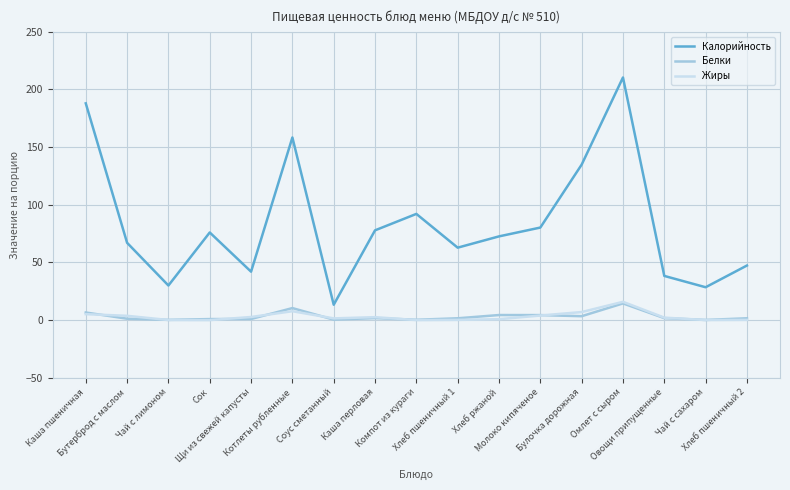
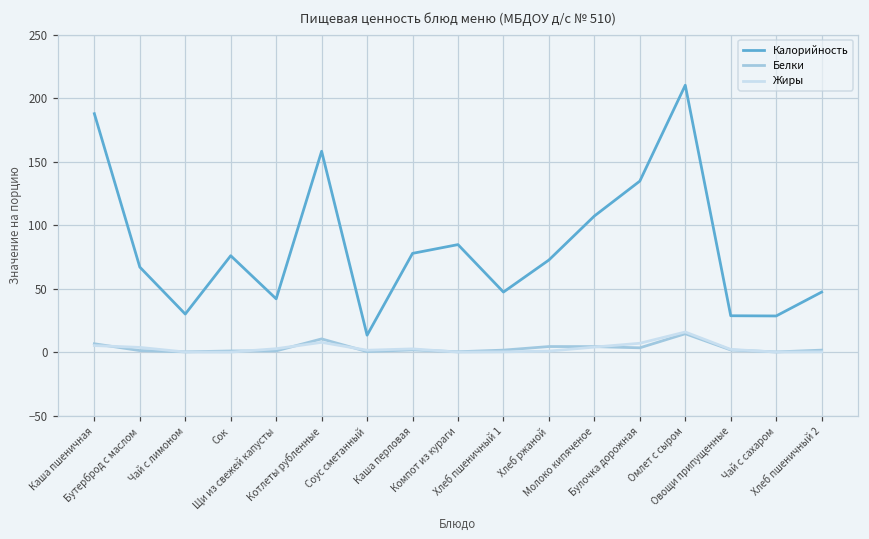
  {
    "Калорийность": {
      "Каша пшеничная": 188,
      "Бутерброд с маслом": 67,
      "Чай с лимоном": 30,
      "Сок": 76,
      "Щи из свежей капусты": 42,
      "Котлеты рубленные": 158,
      "Соус сметанный": 13,
      "Каша перловая": 78,
-     "Компот из кураги": 92,
-     "Хлеб пшеничный 1": 63,
+     "Компот из кураги": 85,
+     "Хлеб пшеничный 1": 47,
      "Хлеб ржаной": 73,
-     "Молоко кипяченое": 80,
+     "Молоко кипяченое": 107,
      "Булочка дорожная": 135,
      "Омлет с сыром": 210,
-     "Овощи припущенные": 38,
+     "Овощи припущенные": 29,
      "Чай с сахаром": 29,
      "Хлеб пшеничный 2": 47
    }
  }
